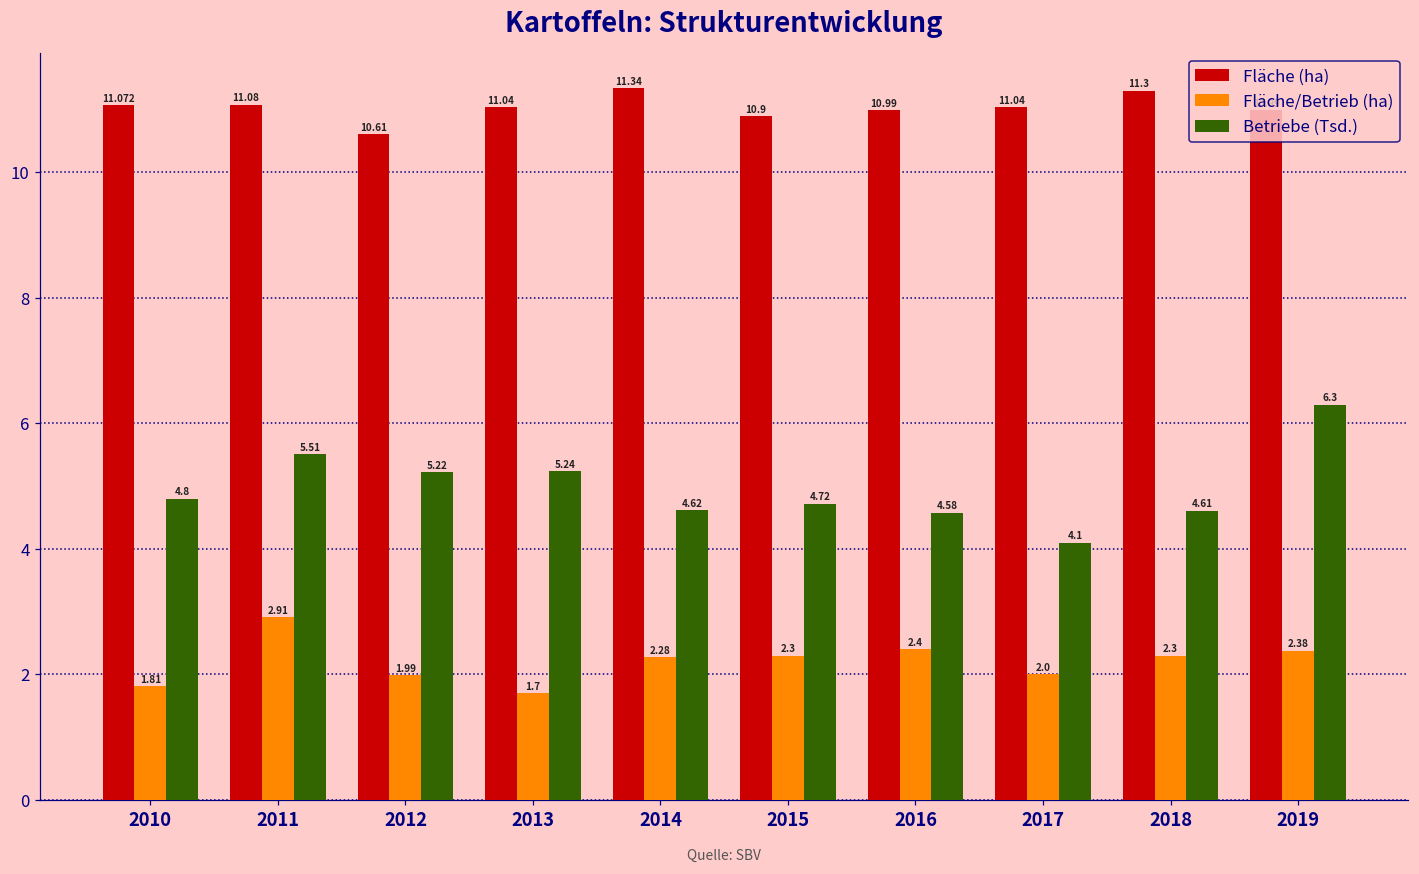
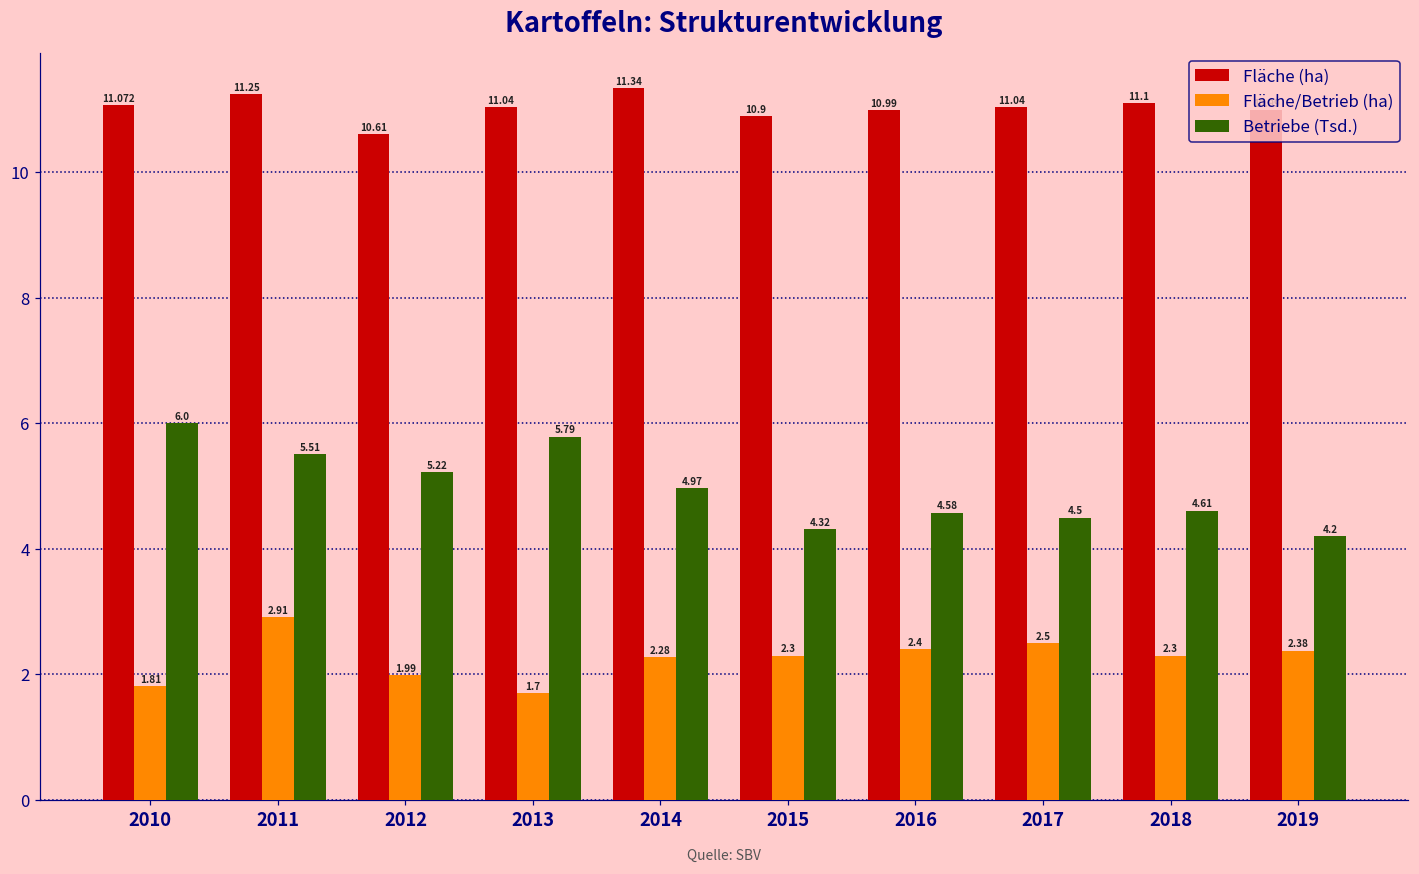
  {
    "Fläche (ha)": {
      "2010": 11.072,
-     "2011": 11.08,
+     "2011": 11.25,
      "2012": 10.61,
      "2013": 11.04,
      "2014": 11.34,
      "2015": 10.9,
      "2016": 10.99,
      "2017": 11.04,
-     "2018": 11.3
+     "2018": 11.1
    },
    "Fläche/Betrieb (ha)": {
      "2010": 1.81,
      "2011": 2.91,
      "2012": 1.99,
      "2013": 1.7,
      "2014": 2.28,
      "2015": 2.3,
      "2016": 2.4,
-     "2017": 2.0,
+     "2017": 2.5,
      "2018": 2.3,
      "2019": 2.38
    },
    "Betriebe (Tsd.)": {
-     "2010": 4.8,
+     "2010": 6.0,
      "2011": 5.51,
      "2012": 5.22,
-     "2013": 5.24,
-     "2014": 4.62,
-     "2015": 4.72,
+     "2013": 5.79,
+     "2014": 4.97,
+     "2015": 4.32,
      "2016": 4.58,
-     "2017": 4.1,
+     "2017": 4.5,
      "2018": 4.61,
-     "2019": 6.3
+     "2019": 4.2
    }
  }
